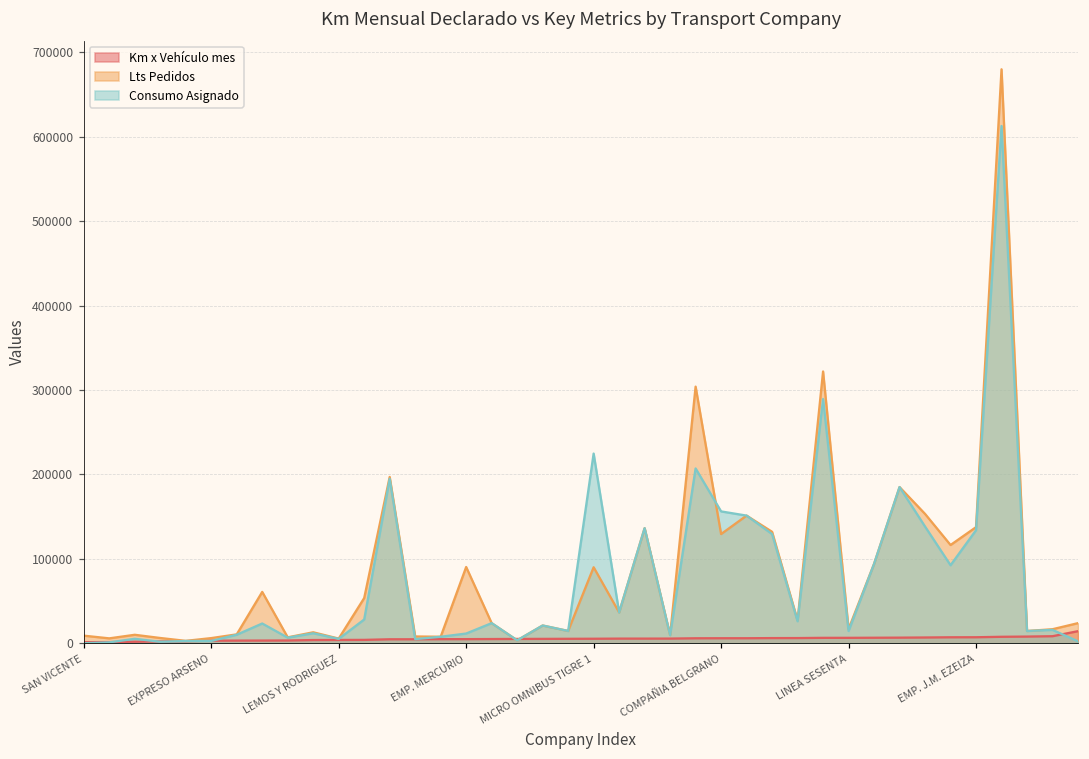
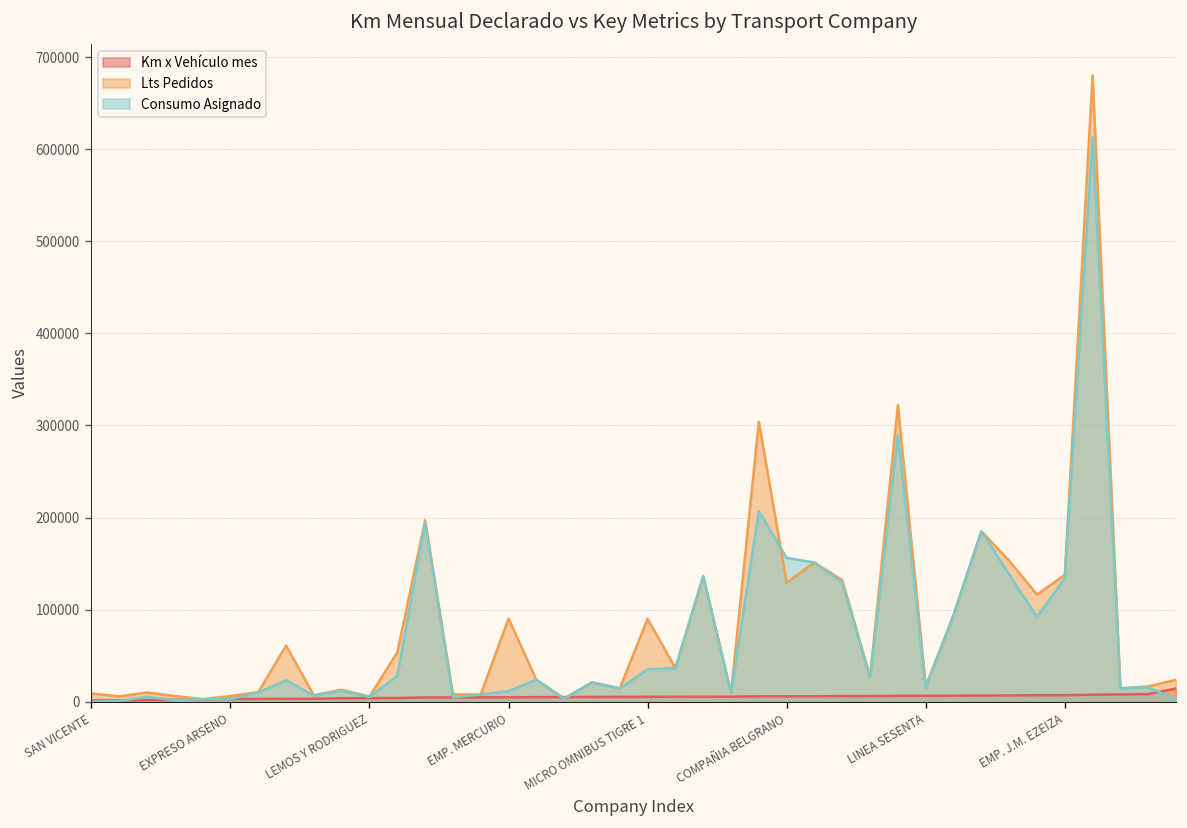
  {
    "Consumo Asignado": {
      "EMP. MERCURIO": 10000,
-     "MICRO OMNIBUS TIGRE 1": 220000,
+     "MICRO OMNIBUS TIGRE 1": 40000,
      "COMPAÑIA BELGRANO": 160000,
      "EMP. J.M. EZEIZA": 130000
    }
  }
